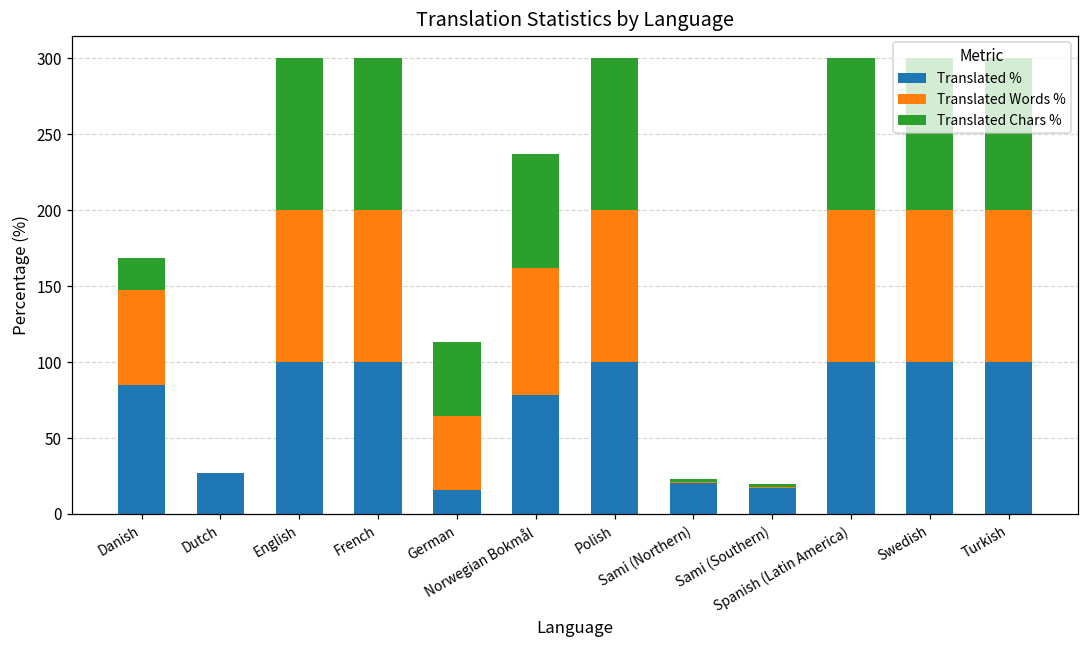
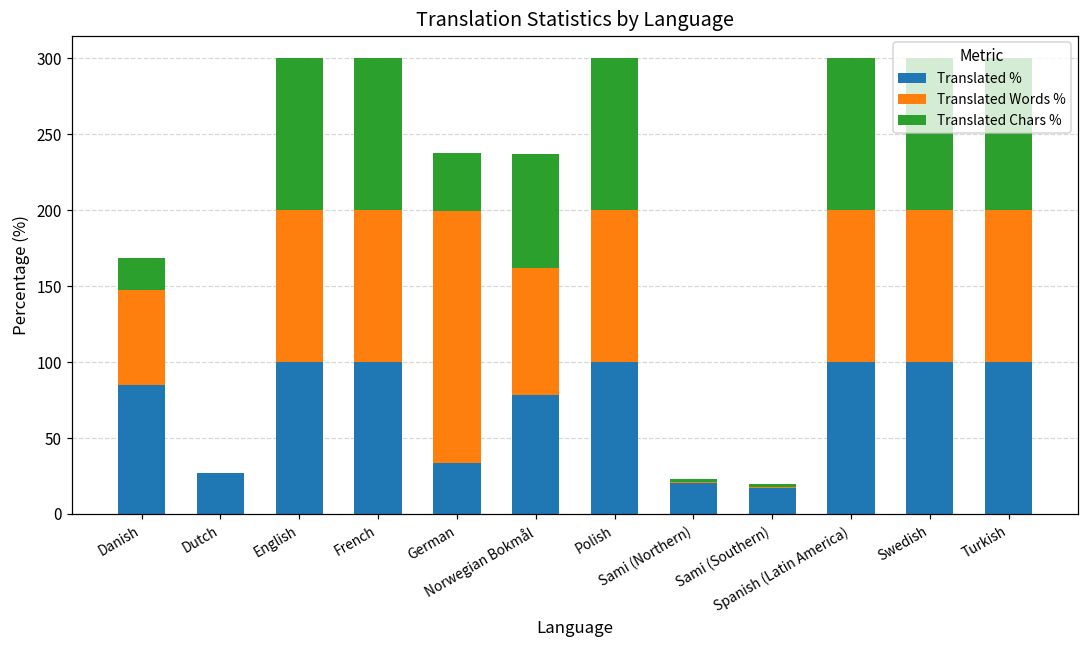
  {
    "Translated %": {
      "Danish": 85,
      "Dutch": 27,
      "English": 100,
      "French": 100,
-     "German": 16,
+     "German": 34,
      "Norwegian Bokmål": 78,
      "Polish": 100,
      "Sami (Northern)": 20,
      "Sami (Southern)": 17,
      "Spanish (Latin America)": 100,
      "Swedish": 100,
      "Turkish": 100
    },
    "Translated Words %": {
      "Danish": 63,
      "English": 100,
      "French": 100,
-     "German": 49,
+     "German": 166,
      "Norwegian Bokmål": 84,
      "Polish": 100,
      "Spanish (Latin America)": 100,
      "Swedish": 100,
      "Turkish": 100
    },
    "Translated Chars %": {
      "Danish": 21,
      "English": 100,
      "French": 100,
-     "German": 49,
+     "German": 39,
      "Norwegian Bokmål": 75,
      "Polish": 100,
      "Spanish (Latin America)": 100
    }
  }
